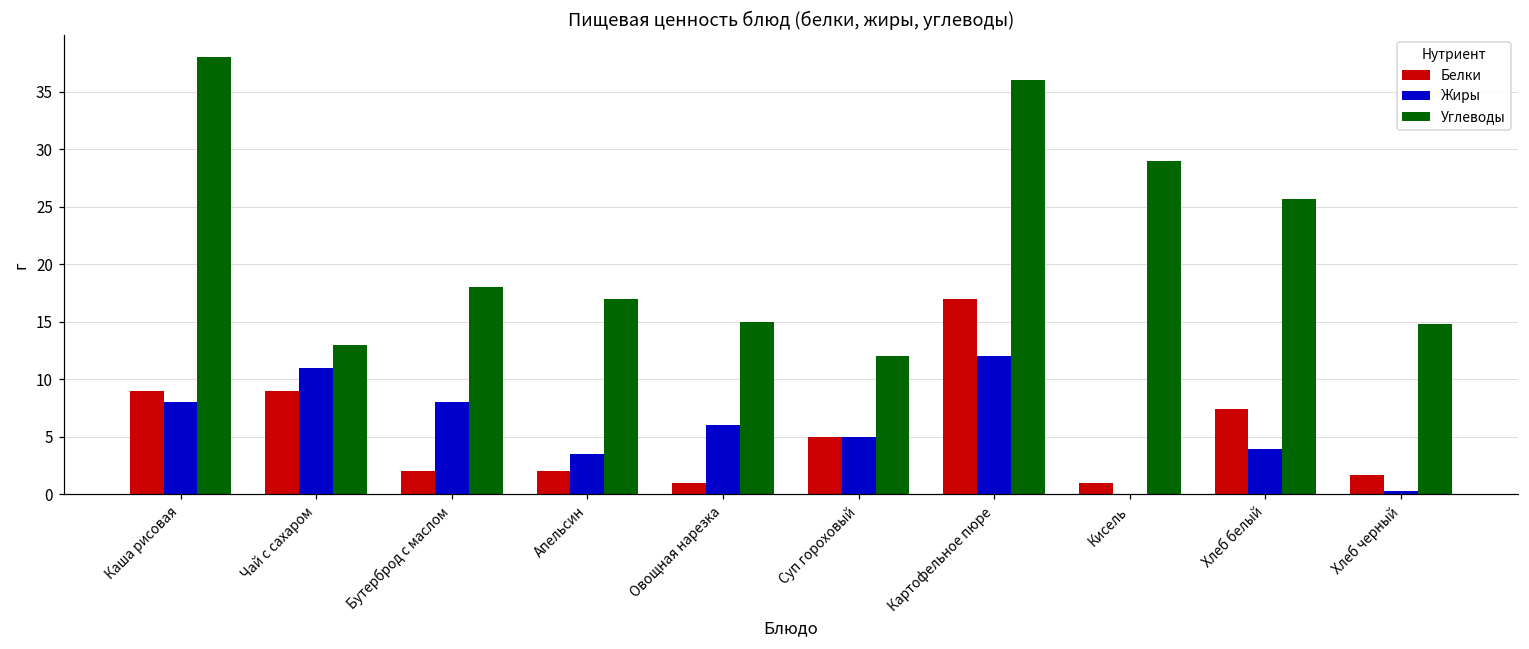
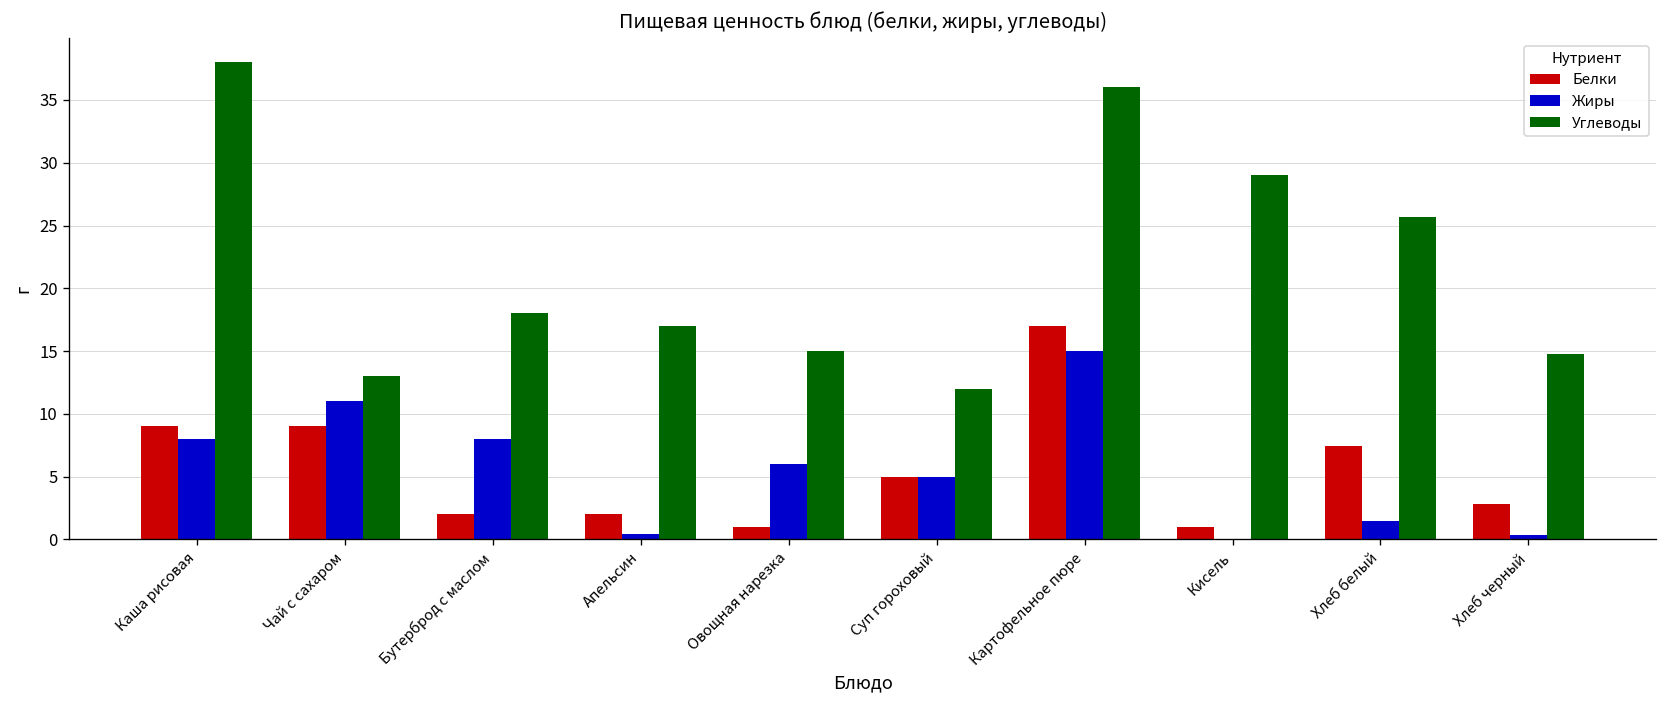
  {
    "Белки": {
      "Каша рисовая": 9.0,
      "Чай с сахаром": 9.0,
      "Бутерброд с маслом": 2.0,
      "Апельсин": 2.0,
      "Овощная нарезка": 1.0,
      "Суп гороховый": 5.0,
      "Картофельное пюре": 17.0,
      "Кисель": 1.0,
      "Хлеб белый": 7.4,
-     "Хлеб черный": 1.7
+     "Хлеб черный": 2.9
    },
    "Жиры": {
      "Каша рисовая": 8.0,
      "Чай с сахаром": 11.0,
      "Бутерброд с маслом": 8.0,
-     "Апельсин": 3.5,
+     "Апельсин": 0.4,
      "Овощная нарезка": 6.0,
      "Суп гороховый": 5.0,
-     "Картофельное пюре": 12,
+     "Картофельное пюре": 15,
      "Кисель": 0.0,
-     "Хлеб белый": 4.0,
+     "Хлеб белый": 1.5,
      "Хлеб черный": 0.3
    },
    "Углеводы": {
      "Каша рисовая": 38.0,
      "Чай с сахаром": 13.0,
      "Бутерброд с маслом": 18.0,
      "Апельсин": 17.0,
      "Овощная нарезка": 15.0,
      "Суп гороховый": 12.0,
      "Картофельное пюре": 36.0,
      "Кисель": 29.0,
      "Хлеб белый": 25.7,
      "Хлеб черный": 14.8
    }
  }
